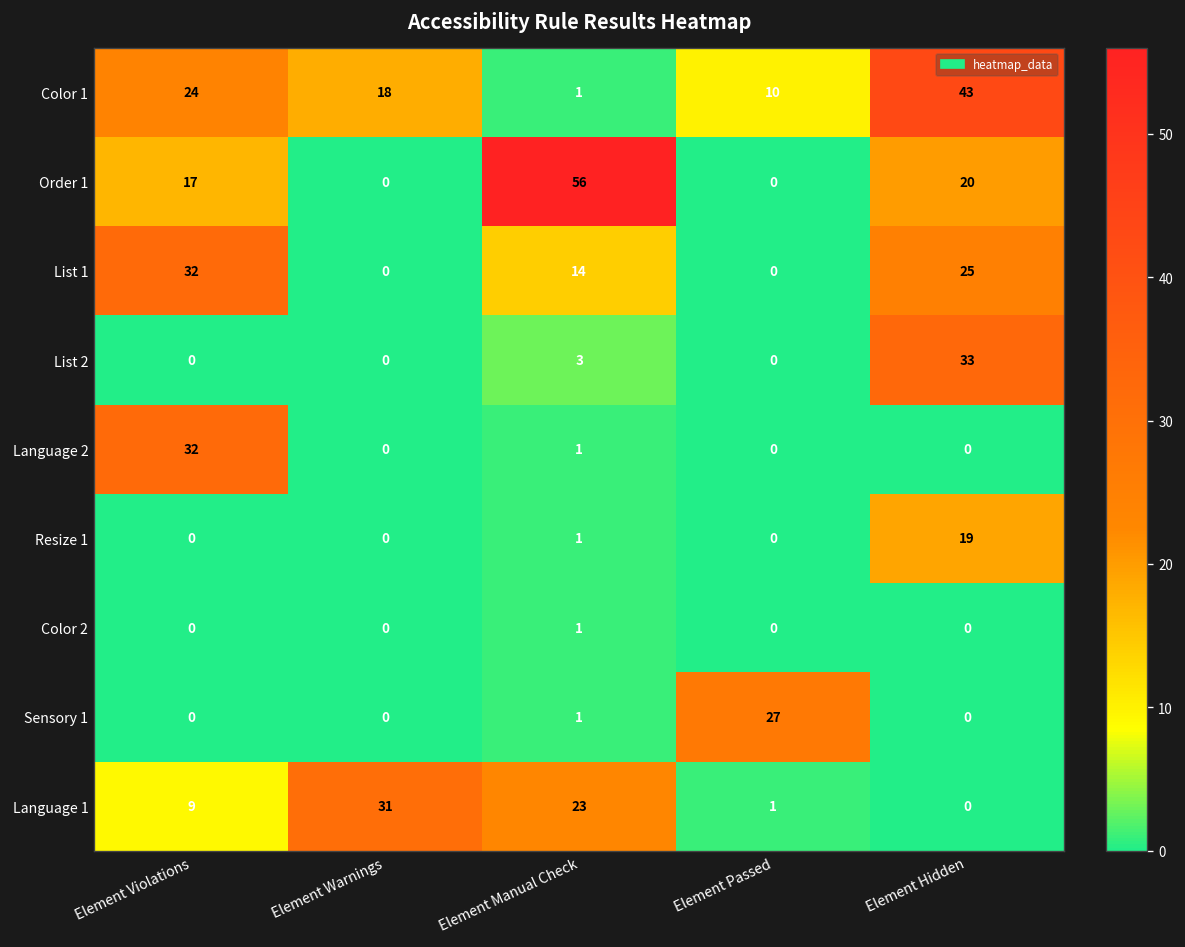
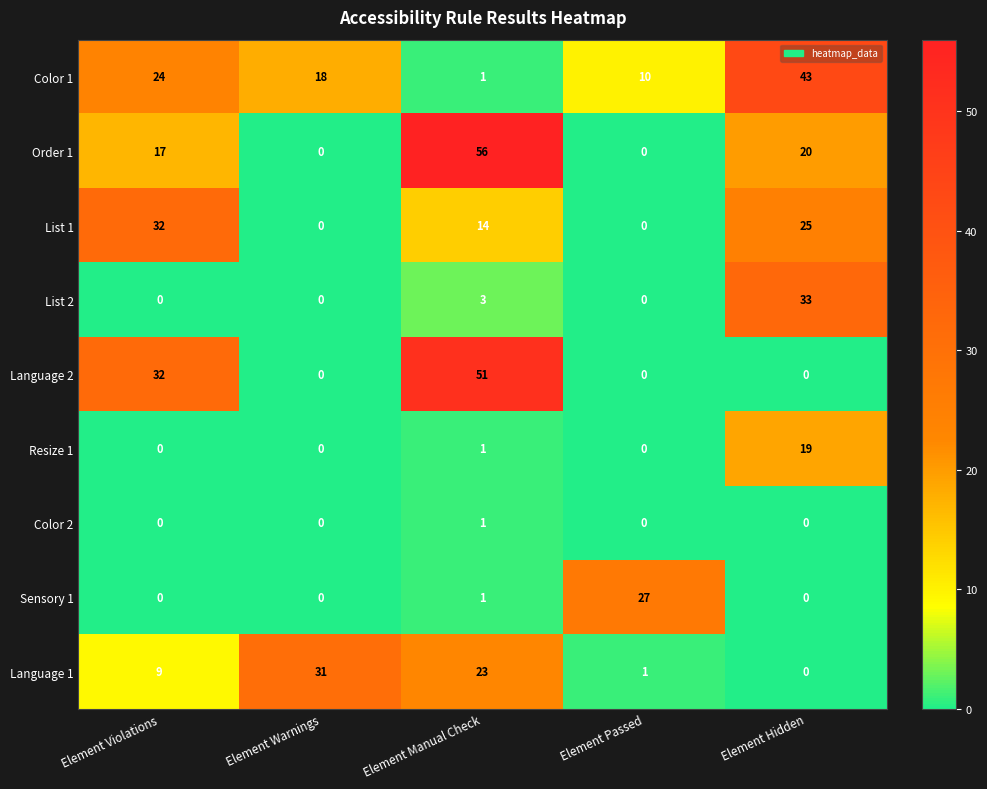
  {
    "Color 1": {
      "Element Violations": 24,
      "Element Warnings": 18,
      "Element Manual Check": 1,
      "Element Passed": 10,
      "Element Hidden": 43
    },
    "Order 1": {
      "Element Violations": 17,
      "Element Warnings": 0,
      "Element Manual Check": 56,
      "Element Passed": 0,
      "Element Hidden": 20
    },
    "List 1": {
      "Element Violations": 32,
      "Element Warnings": 0,
      "Element Manual Check": 14,
      "Element Passed": 0,
      "Element Hidden": 25
    },
    "List 2": {
      "Element Violations": 0,
      "Element Warnings": 0,
      "Element Manual Check": 3,
      "Element Passed": 0,
      "Element Hidden": 33
    },
    "Language 2": {
      "Element Violations": 32,
      "Element Warnings": 0,
-     "Element Manual Check": 1,
+     "Element Manual Check": 51,
      "Element Passed": 0,
      "Element Hidden": 0
    },
    "Resize 1": {
      "Element Violations": 0,
      "Element Warnings": 0,
      "Element Manual Check": 1,
      "Element Passed": 0,
      "Element Hidden": 19
    },
    "Color 2": {
      "Element Violations": 0,
      "Element Warnings": 0,
      "Element Manual Check": 1,
      "Element Passed": 0,
      "Element Hidden": 0
    },
    "Sensory 1": {
      "Element Violations": 0,
      "Element Warnings": 0,
      "Element Manual Check": 1,
      "Element Passed": 27,
      "Element Hidden": 0
    },
    "Language 1": {
      "Element Violations": 9,
      "Element Warnings": 31,
      "Element Manual Check": 23,
      "Element Passed": 1,
      "Element Hidden": 0
    }
  }
